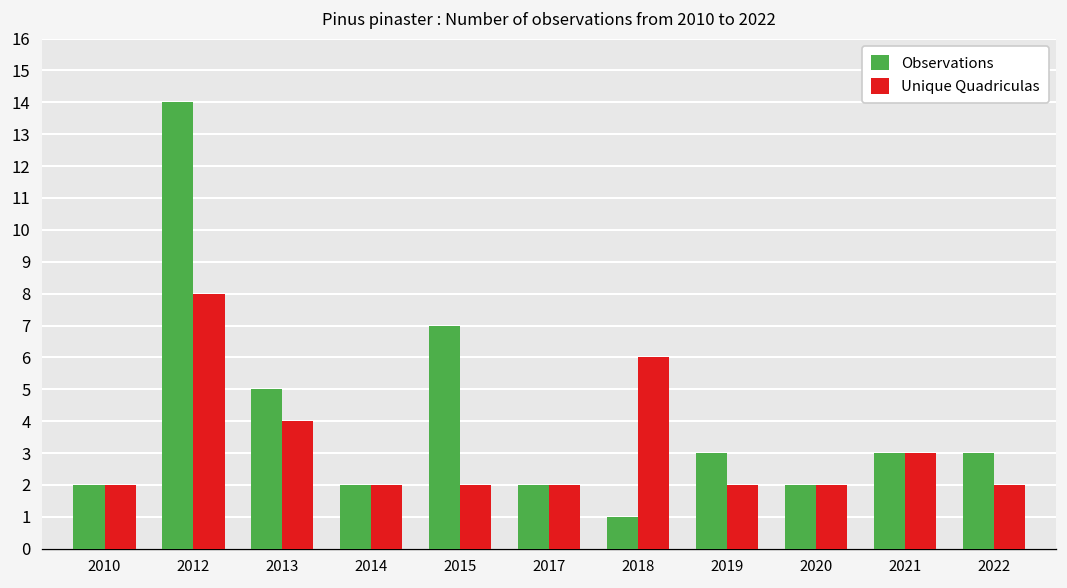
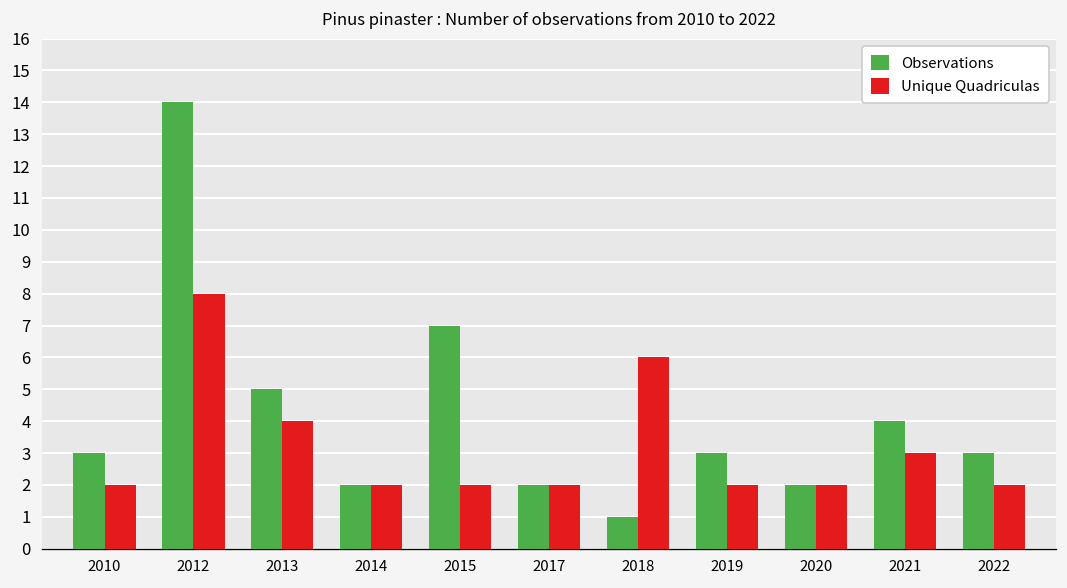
  {
    "Observations": {
-     "2010": 2,
+     "2010": 3,
      "2012": 14,
      "2013": 5,
      "2014": 2,
      "2015": 7,
      "2017": 2,
      "2018": 1,
      "2019": 3,
      "2020": 2,
-     "2021": 3,
+     "2021": 4,
      "2022": 3
    },
    "Unique Quadriculas": {
      "2010": 2,
      "2012": 8,
      "2013": 4,
      "2014": 2,
      "2015": 2,
      "2017": 2,
      "2018": 6,
      "2019": 2,
      "2020": 2,
      "2021": 3,
      "2022": 2
    }
  }
